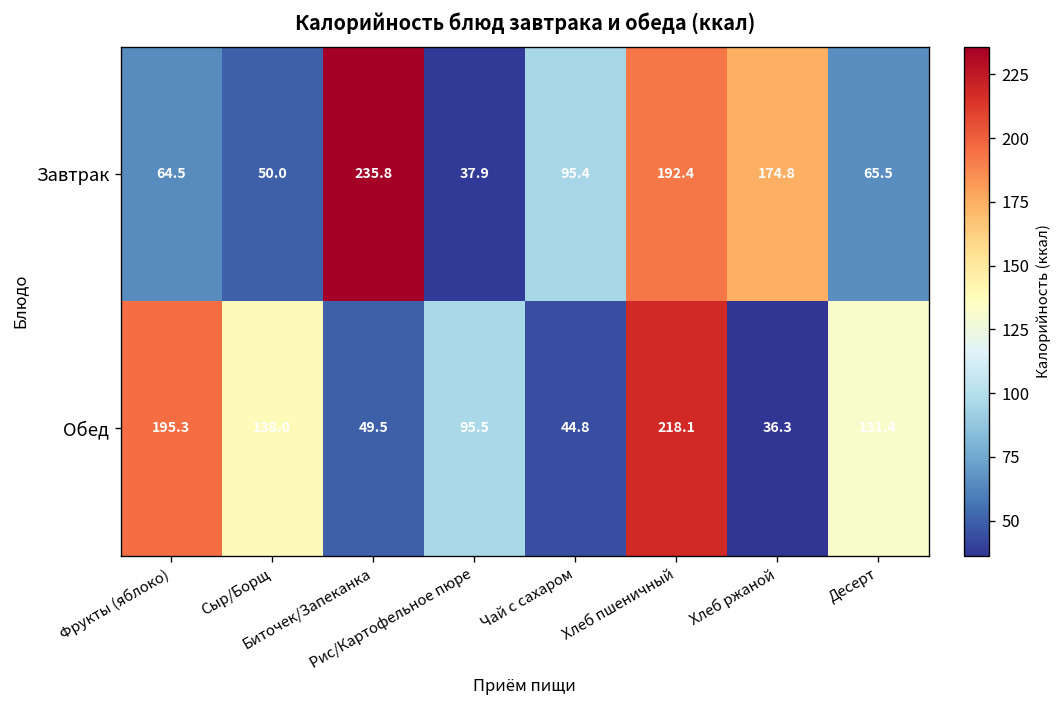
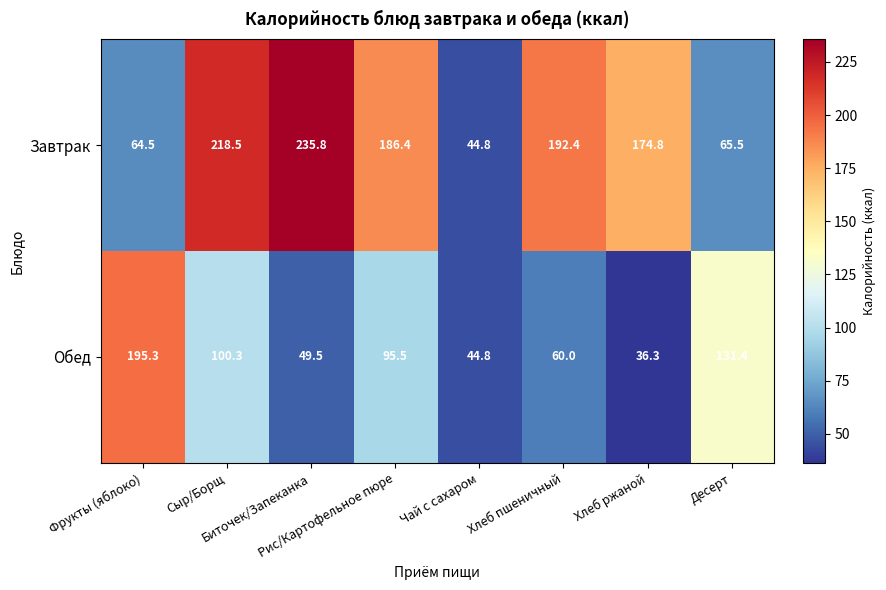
  {
    "Завтрак": {
      "Фрукты (яблоко)": 64.5,
-     "Сыр/Борщ": 50.0,
+     "Сыр/Борщ": 218.5,
      "Биточек/Запеканка": 235.8,
-     "Рис/Картофельное пюре": 37.9,
-     "Чай с сахаром": 95.4,
+     "Рис/Картофельное пюре": 186.4,
+     "Чай с сахаром": 44.8,
      "Хлеб пшеничный": 192.4,
      "Хлеб ржаной": 174.8,
      "Десерт": 65.5
    },
    "Обед": {
      "Фрукты (яблоко)": 195.3,
-     "Сыр/Борщ": 138.0,
+     "Сыр/Борщ": 100.3,
      "Биточек/Запеканка": 49.5,
      "Рис/Картофельное пюре": 95.5,
      "Чай с сахаром": 44.8,
-     "Хлеб пшеничный": 218.1,
+     "Хлеб пшеничный": 60.0,
      "Хлеб ржаной": 36.3,
      "Десерт": 131.4
    }
  }
